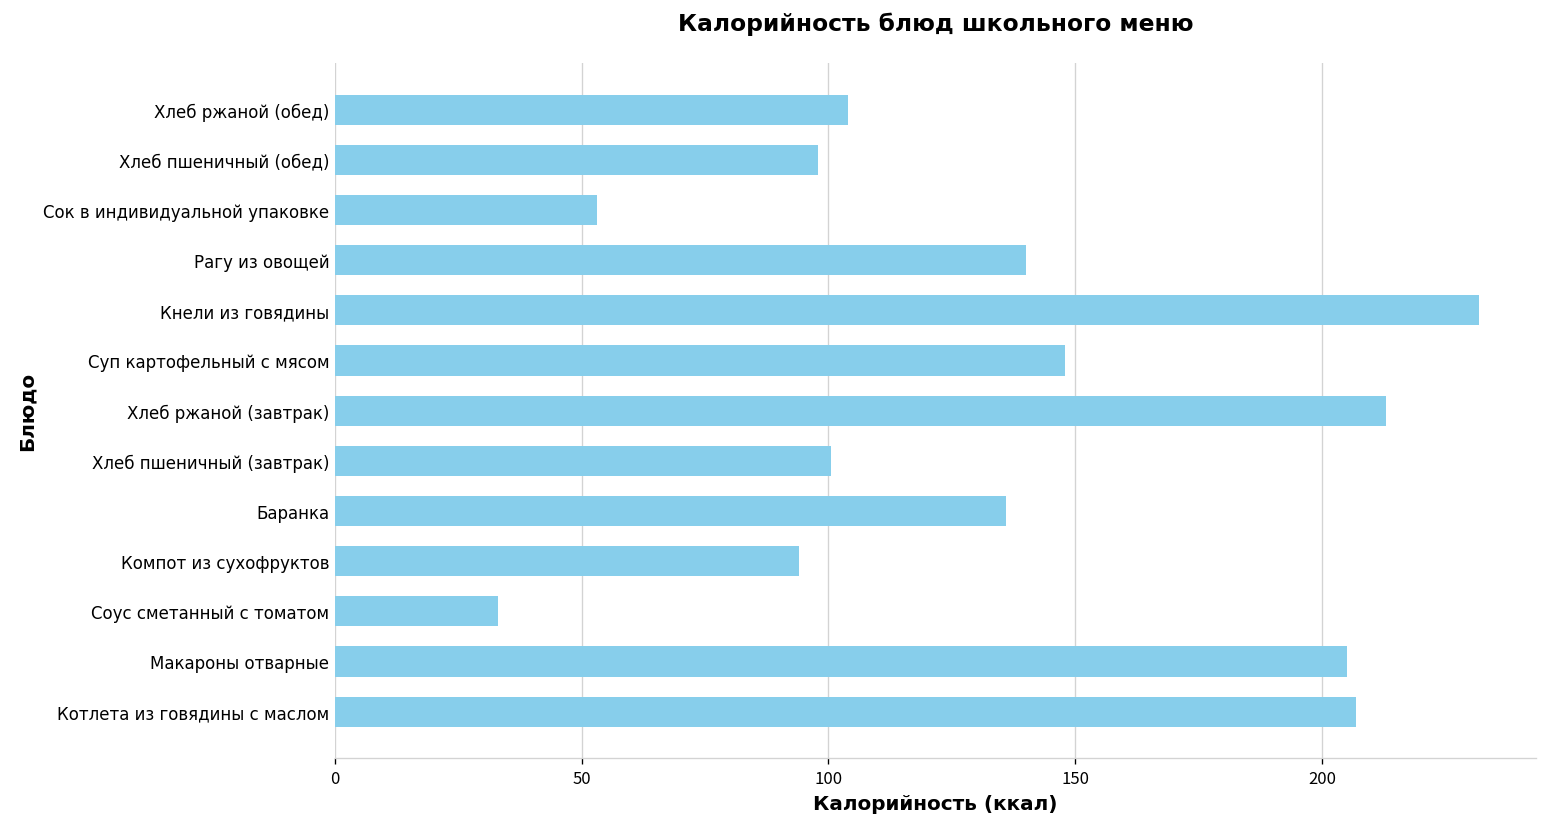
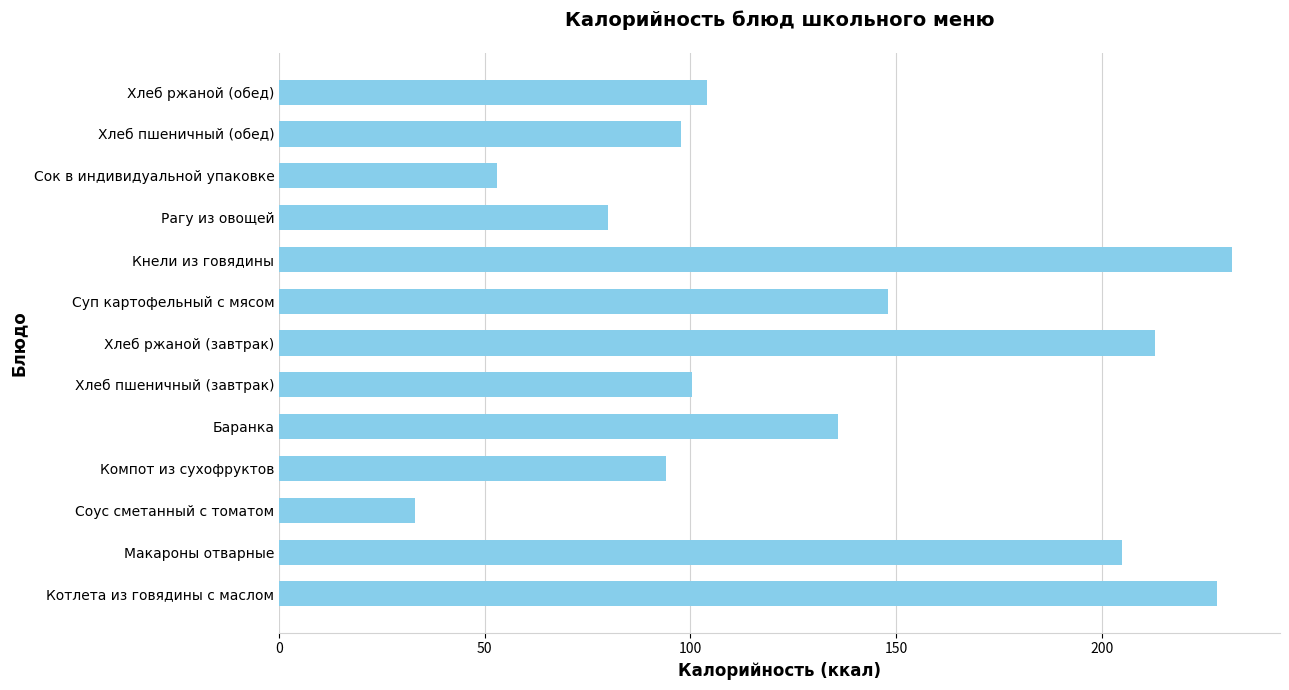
  {
    "Хлеб ржаной (обед)": 104,
    "Хлеб пшеничный (обед)": 98,
    "Сок в индивидуальной упаковке": 53,
-   "Рагу из овощей": 140,
+   "Рагу из овощей": 80,
    "Кнели из говядины": 232,
    "Суп картофельный с мясом": 148,
    "Хлеб ржаной (завтрак)": 213,
    "Хлеб пшеничный (завтрак)": 101,
    "Баранка": 136,
    "Компот из сухофруктов": 94,
    "Соус сметанный с томатом": 33,
    "Макароны отварные": 205,
-   "Котлета из говядины с маслом": 207
+   "Котлета из говядины с маслом": 228
  }
